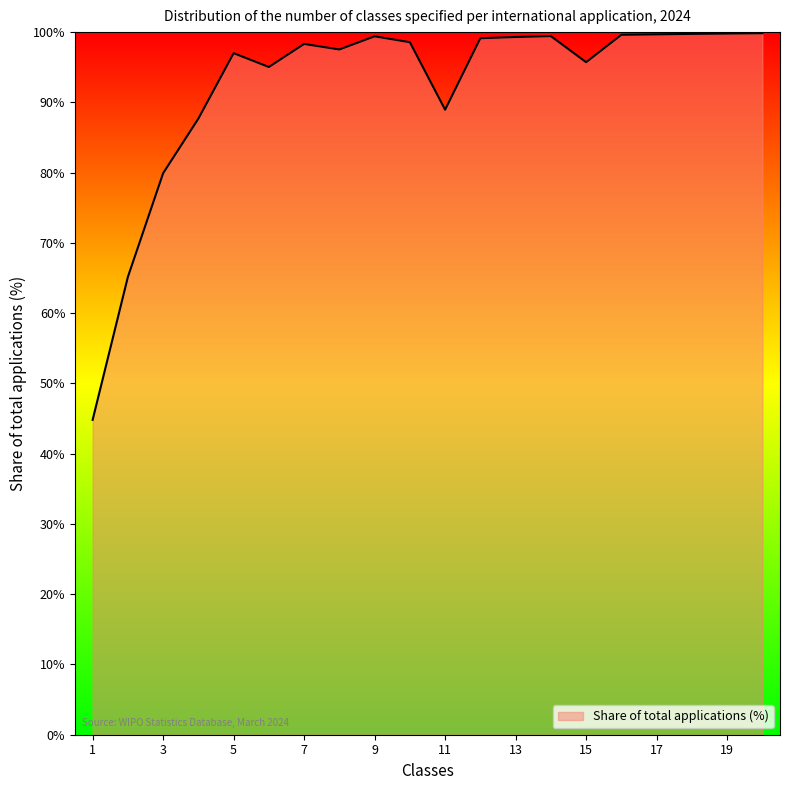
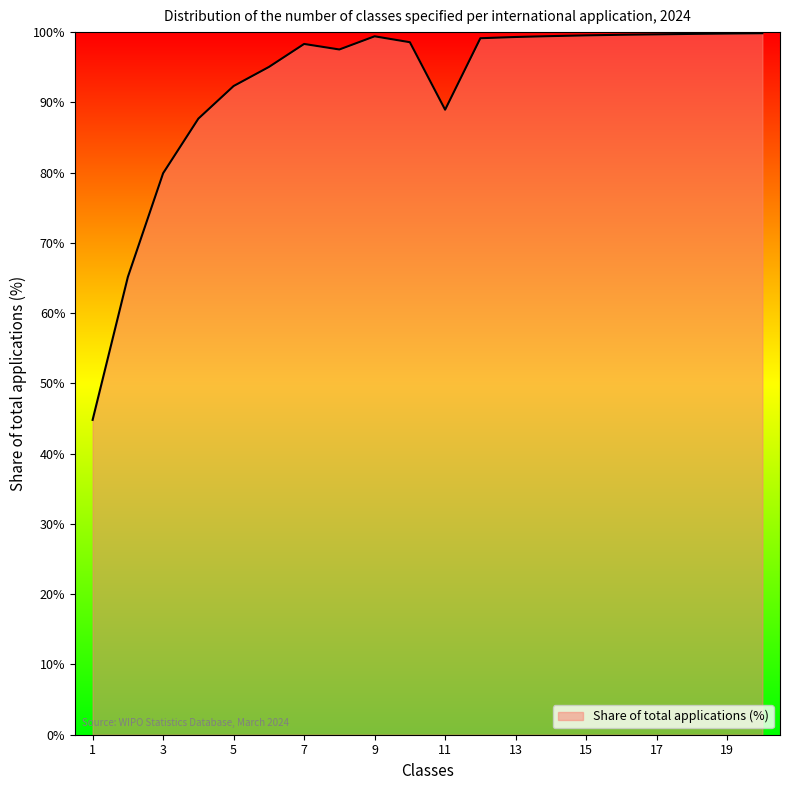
  {
    "1": "45%",
    "3": "80%",
-   "5": "97%",
+   "5": "92%",
    "7": "98%",
    "9": "99%",
    "11": "89%",
    "13": "99%",
-   "15": "96%",
+   "15": "100%",
    "17": "100%",
    "19": "100%"
  }
